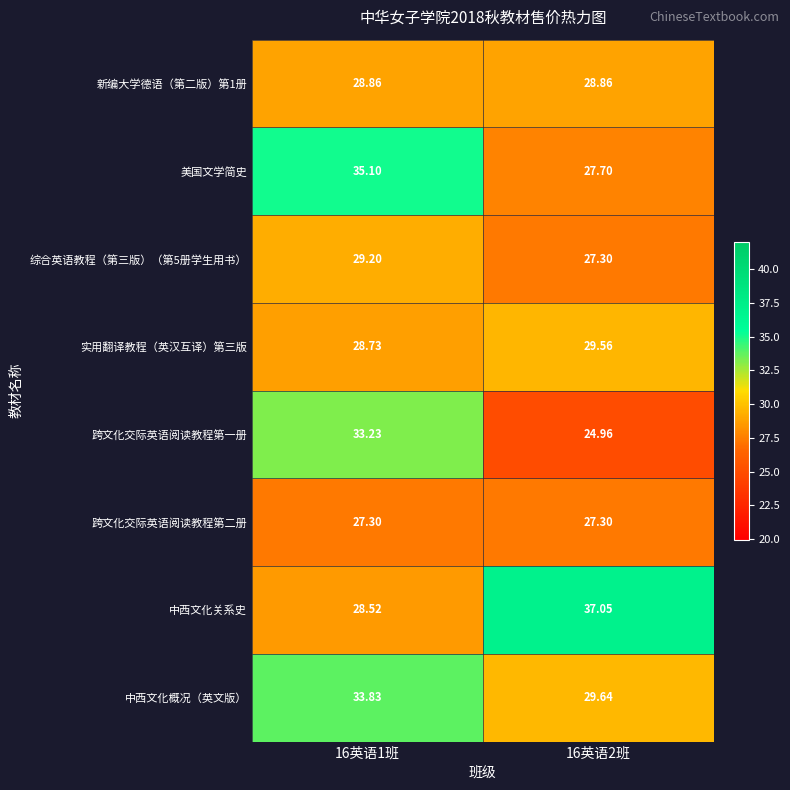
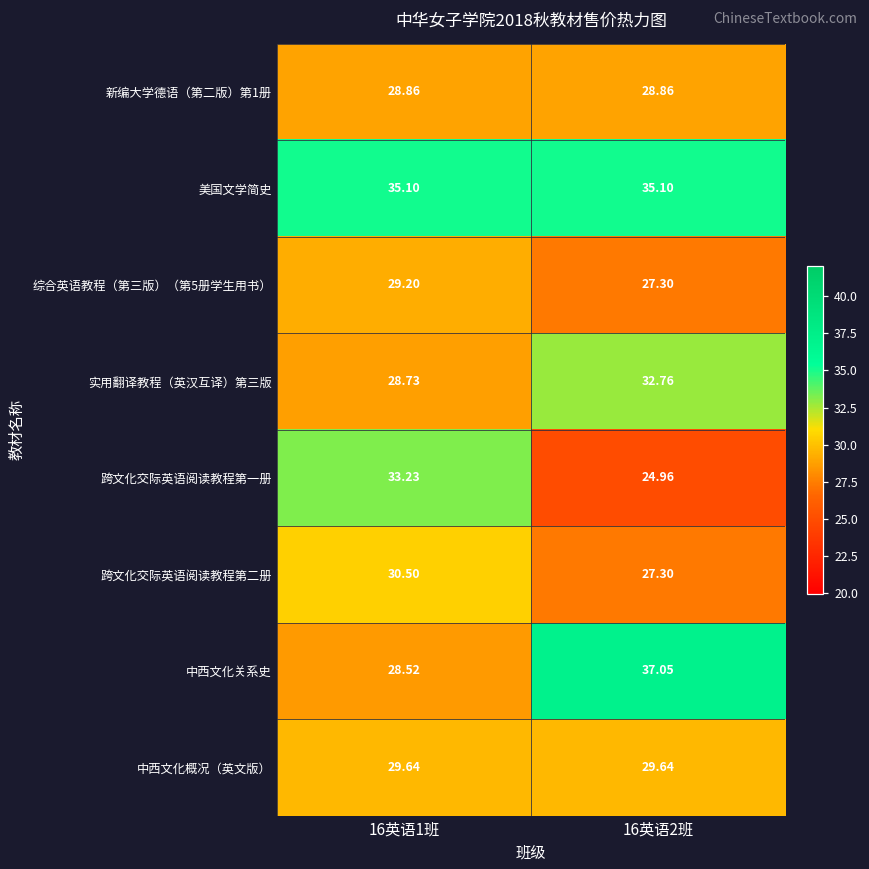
  {
    "新编大学德语（第二版）第1册": {
      "16英语1班": 28.86,
      "16英语2班": 28.86
    },
    "美国文学简史": {
      "16英语1班": 35.10,
-     "16英语2班": 27.70
+     "16英语2班": 35.10
    },
    "综合英语教程（第三版）（第5册学生用书）": {
      "16英语1班": 29.20,
      "16英语2班": 27.30
    },
    "实用翻译教程（英汉互译）第三版": {
      "16英语1班": 28.73,
-     "16英语2班": 29.56
+     "16英语2班": 32.76
    },
    "跨文化交际英语阅读教程第一册": {
      "16英语1班": 33.23,
      "16英语2班": 24.96
    },
    "跨文化交际英语阅读教程第二册": {
-     "16英语1班": 27.30,
+     "16英语1班": 30.50,
      "16英语2班": 27.30
    },
    "中西文化关系史": {
      "16英语1班": 28.52,
      "16英语2班": 37.05
    },
    "中西文化概况（英文版）": {
-     "16英语1班": 33.83,
+     "16英语1班": 29.64,
      "16英语2班": 29.64
    }
  }
